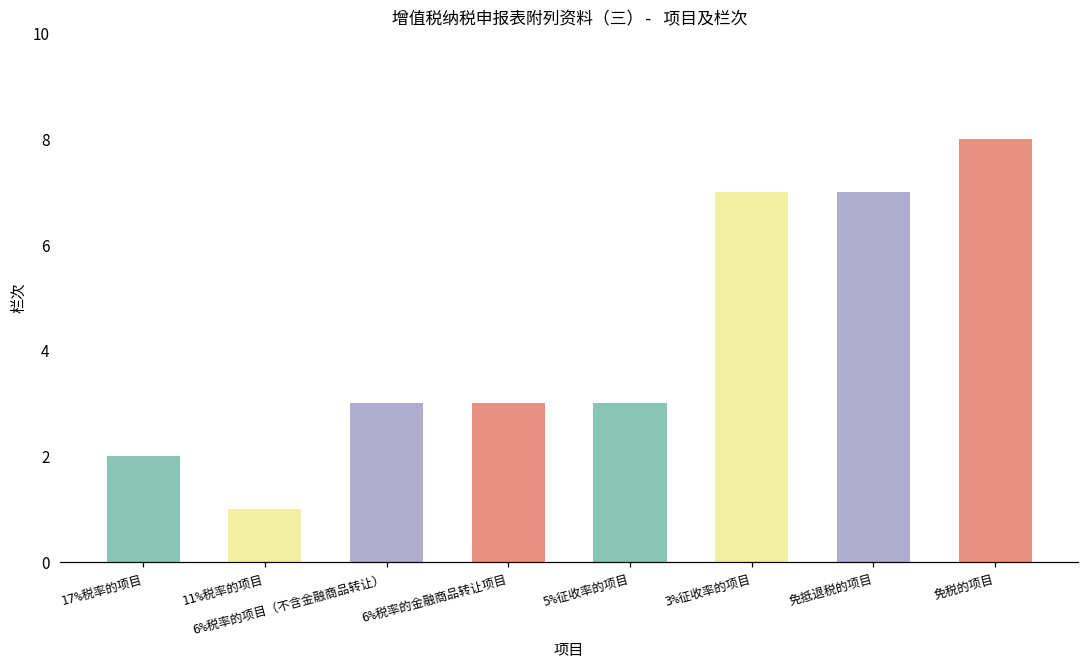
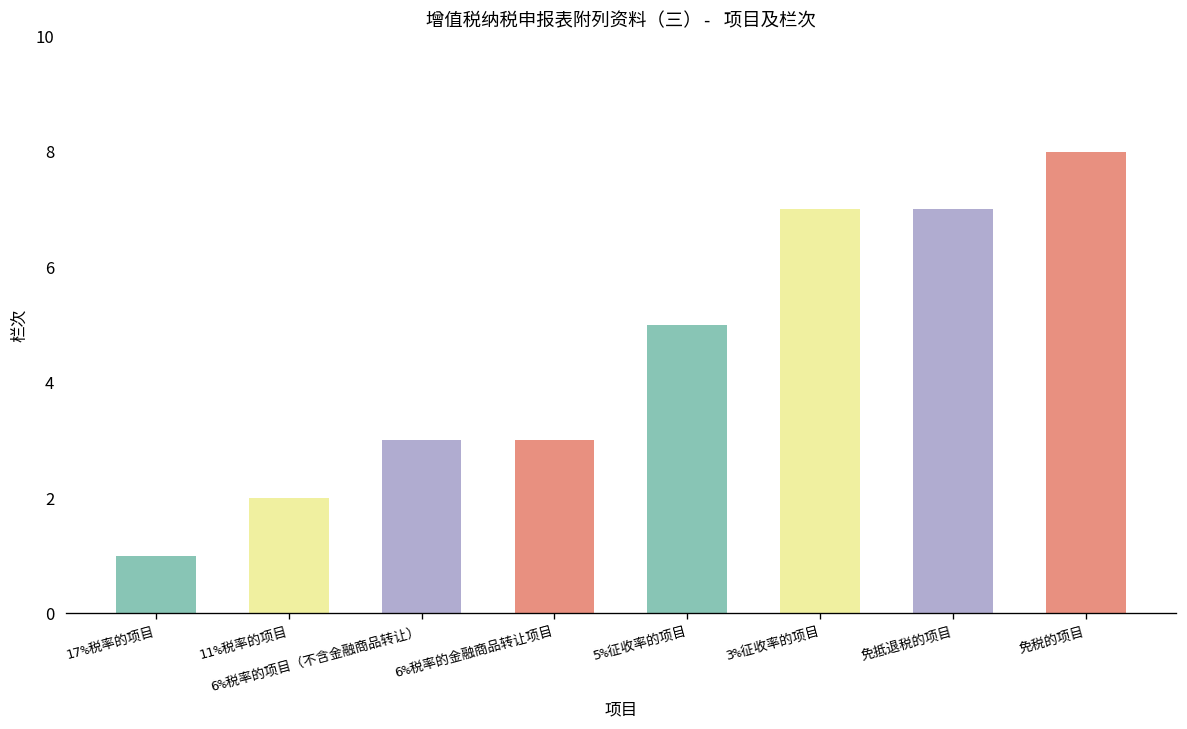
  {
-   "17%税率的项目": 2,
-   "11%税率的项目": 1,
+   "17%税率的项目": 1,
+   "11%税率的项目": 2,
    "6%税率的项目（不含金融商品转让）": 3,
    "6%税率的金融商品转让项目": 3,
-   "5%征收率的项目": 3,
+   "5%征收率的项目": 5,
    "3%征收率的项目": 7,
    "免抵退税的项目": 7,
    "免税的项目": 8
  }
